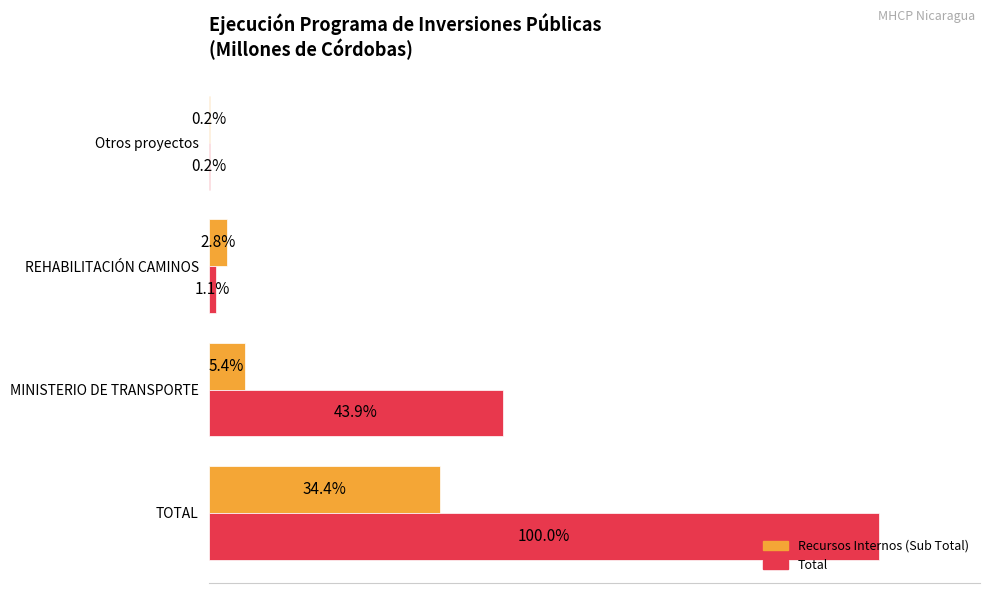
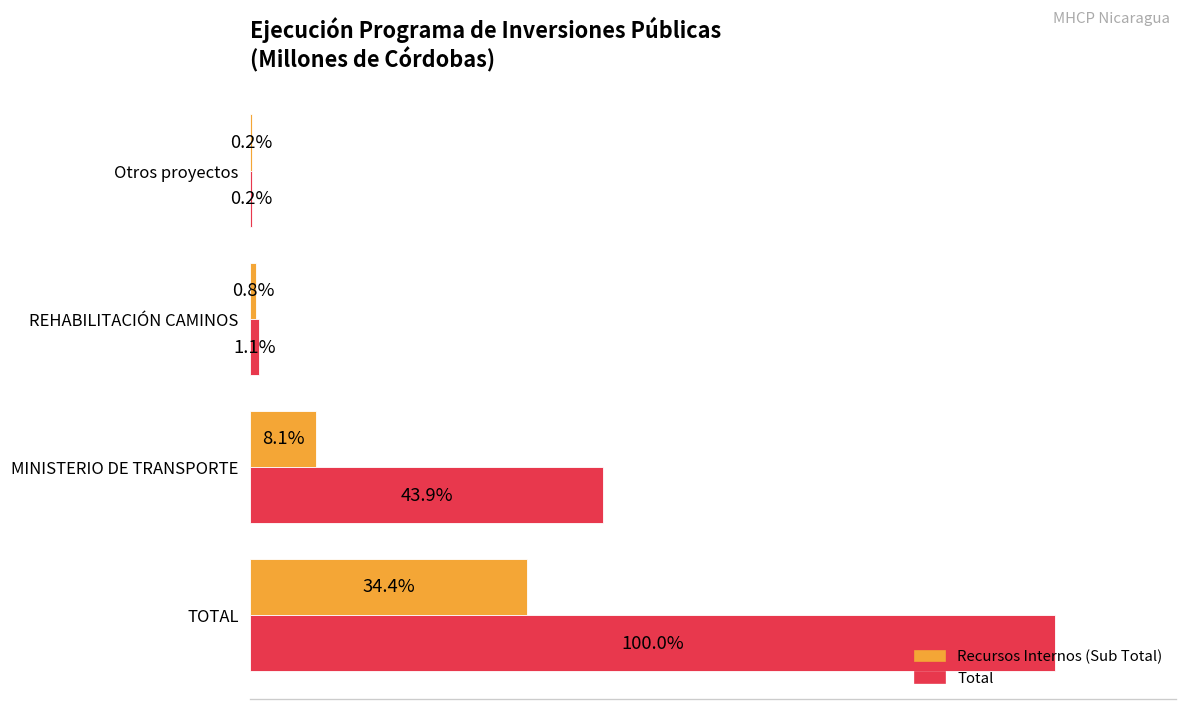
  {
    "Recursos Internos (Sub Total)": {
      "Otros proyectos": "0.2%",
-     "REHABILITACIÓN CAMINOS": "2.8%",
-     "MINISTERIO DE TRANSPORTE": "5.4%",
+     "REHABILITACIÓN CAMINOS": "0.8%",
+     "MINISTERIO DE TRANSPORTE": "8.1%",
      "TOTAL": "34.4%"
    },
    "Total": {
      "Otros proyectos": "0.2%",
      "REHABILITACIÓN CAMINOS": "1.1%",
      "MINISTERIO DE TRANSPORTE": "43.9%",
      "TOTAL": "100.0%"
    }
  }
